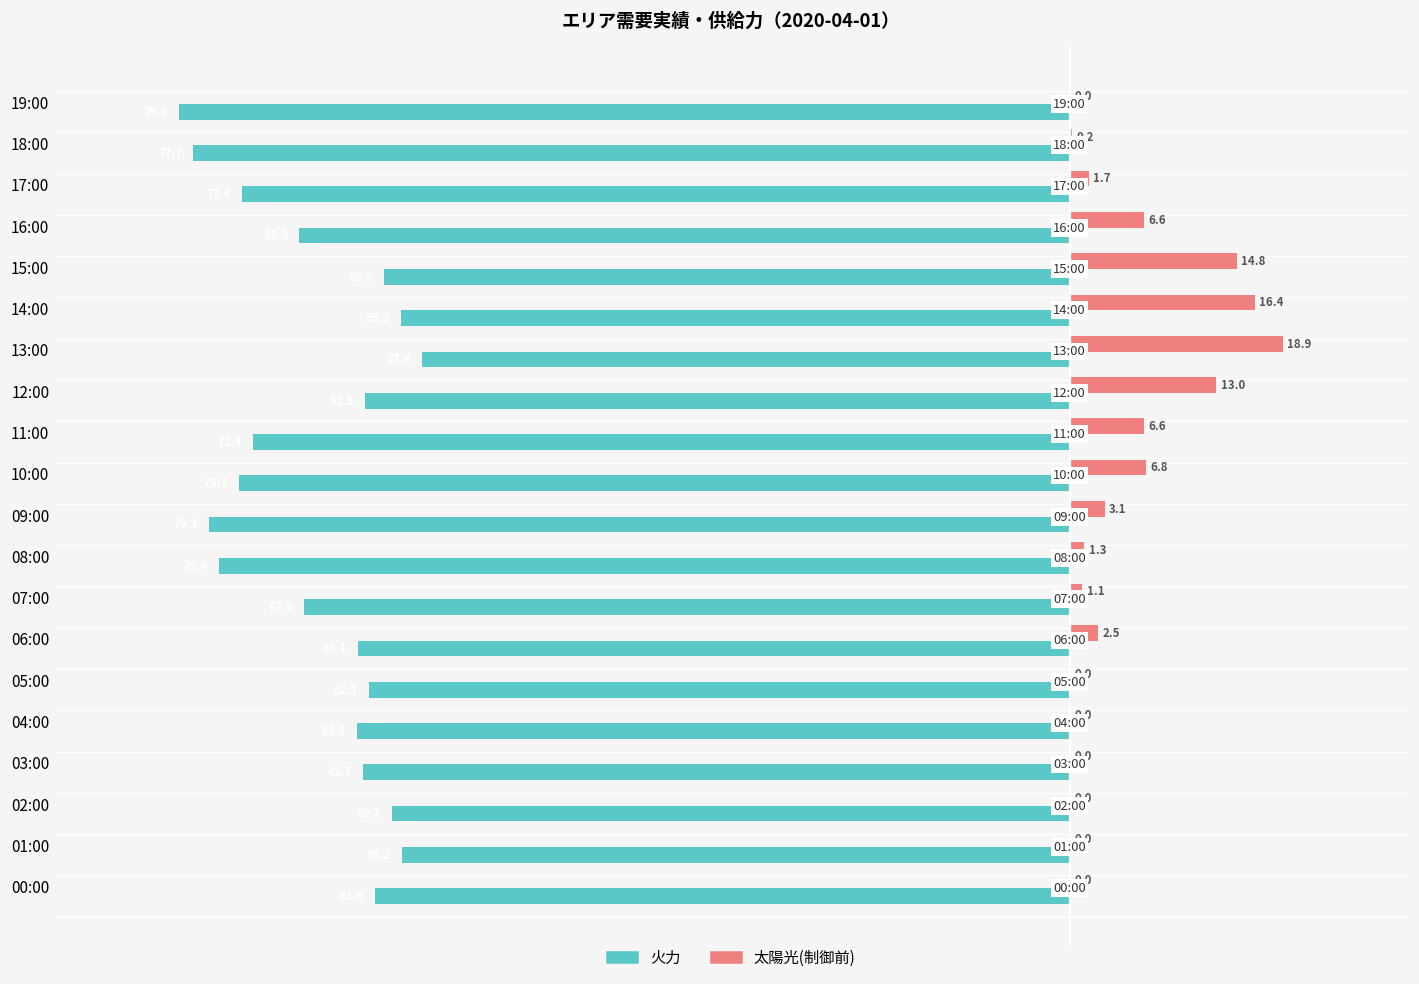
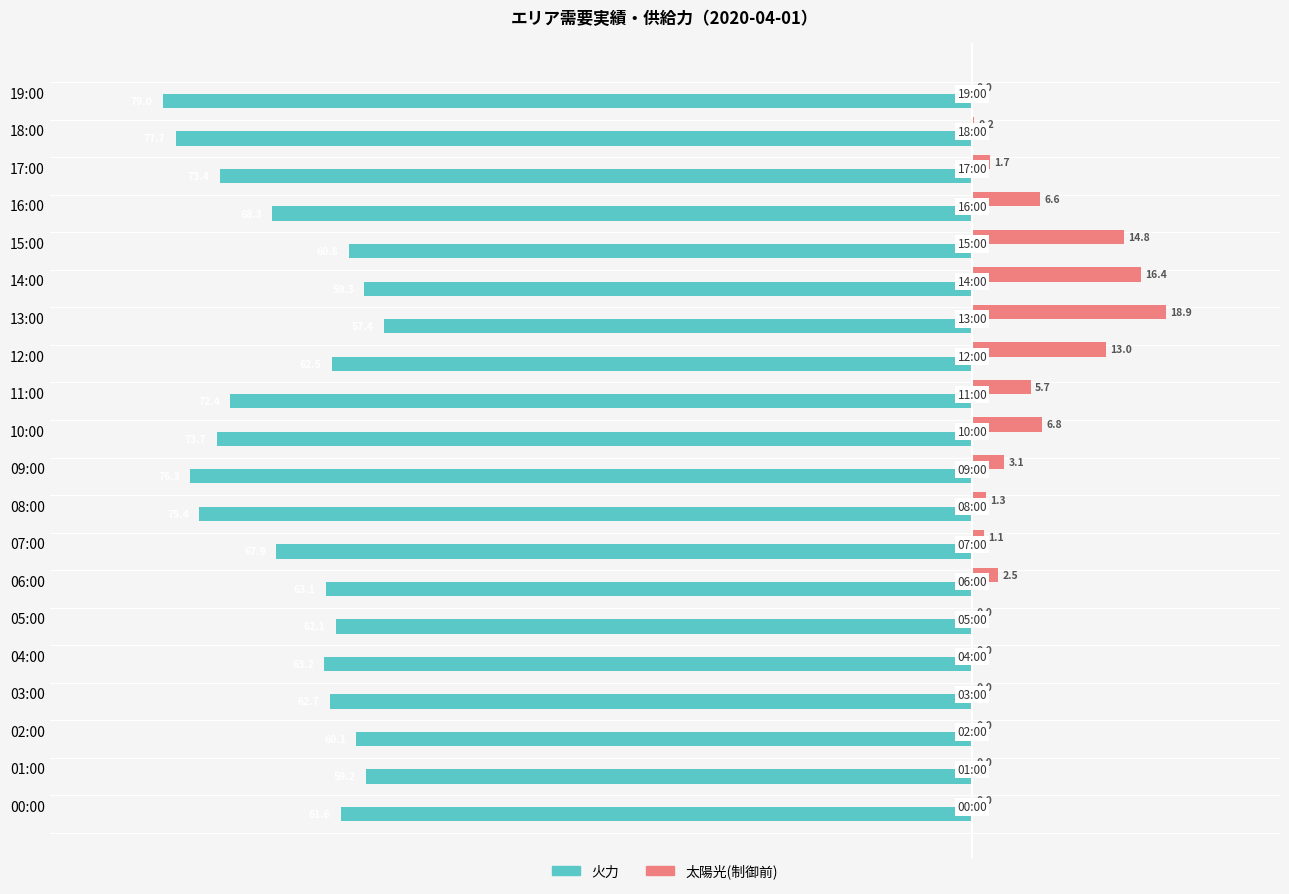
  {
    "太陽光(制御前)": {
      "17:00": 1.7,
      "16:00": 6.6,
      "15:00": 14.8,
      "14:00": 16.4,
      "13:00": 18.9,
      "12:00": 13.0,
-     "11:00": 6.6,
+     "11:00": 5.7,
      "10:00": 6.8,
      "09:00": 3.1,
      "06:00": 2.5
    }
  }
